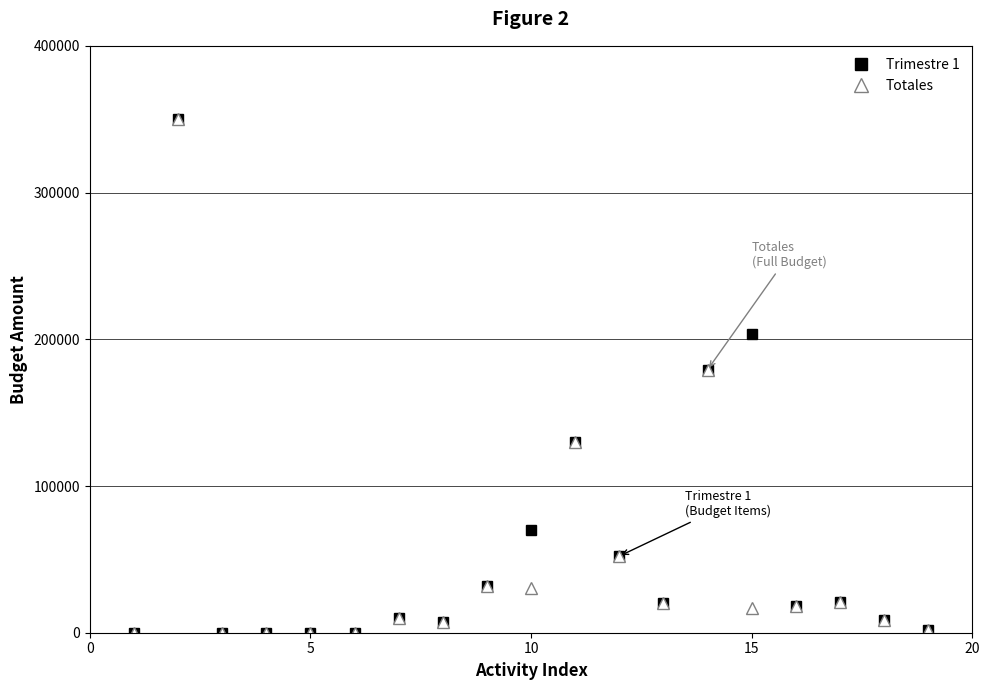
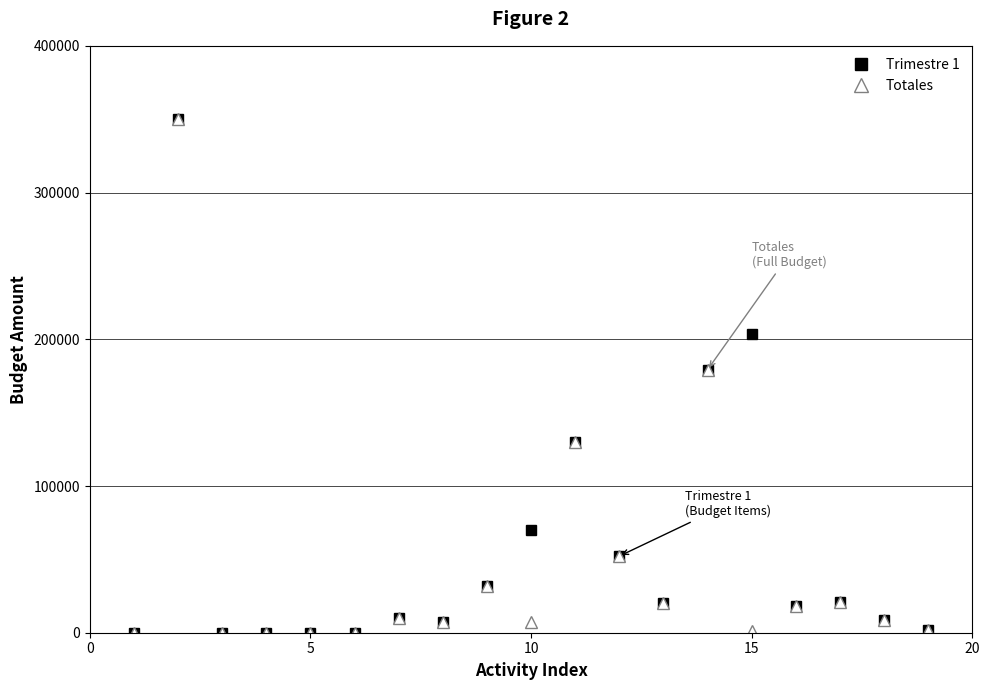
  {
    "Trimestre 1": {
      "10": 70000,
      "15": 204000
    },
    "Totales": {
-     "10": 30000,
-     "15": 17000
+     "10": 7000,
+     "15": 1000
    }
  }
